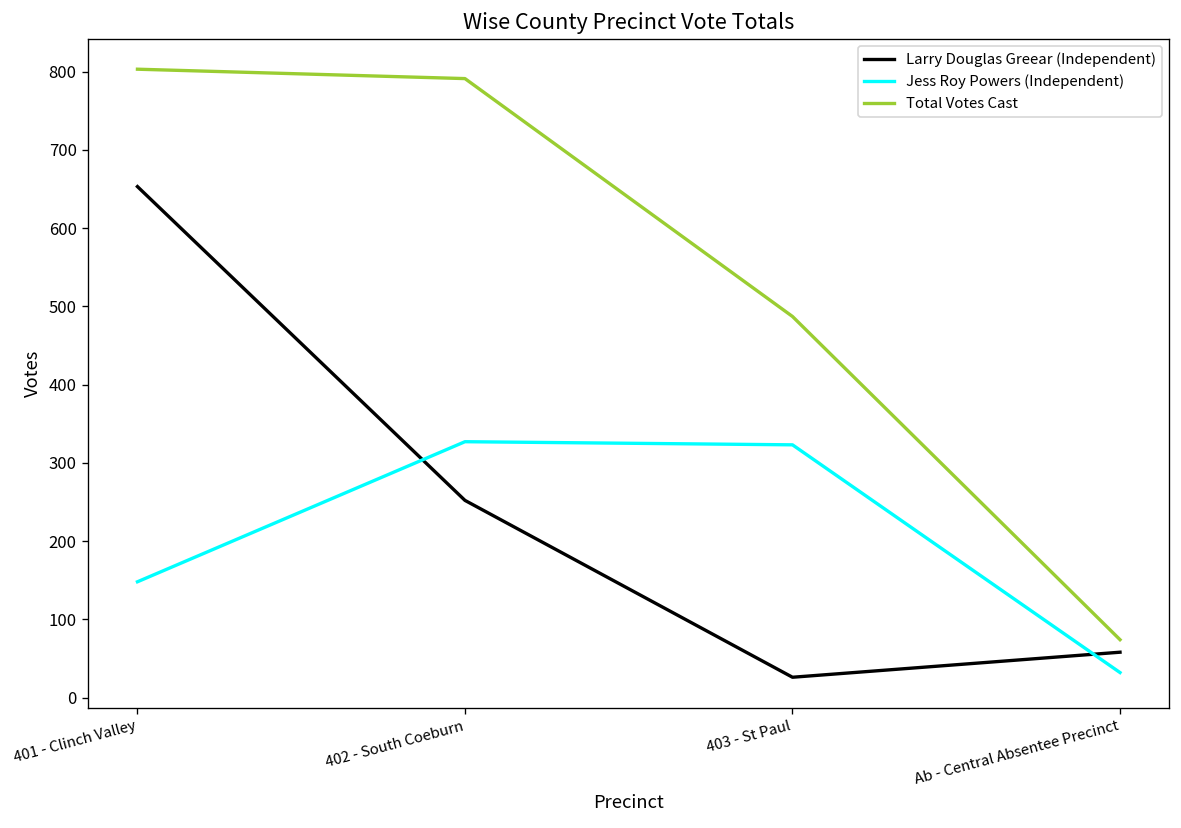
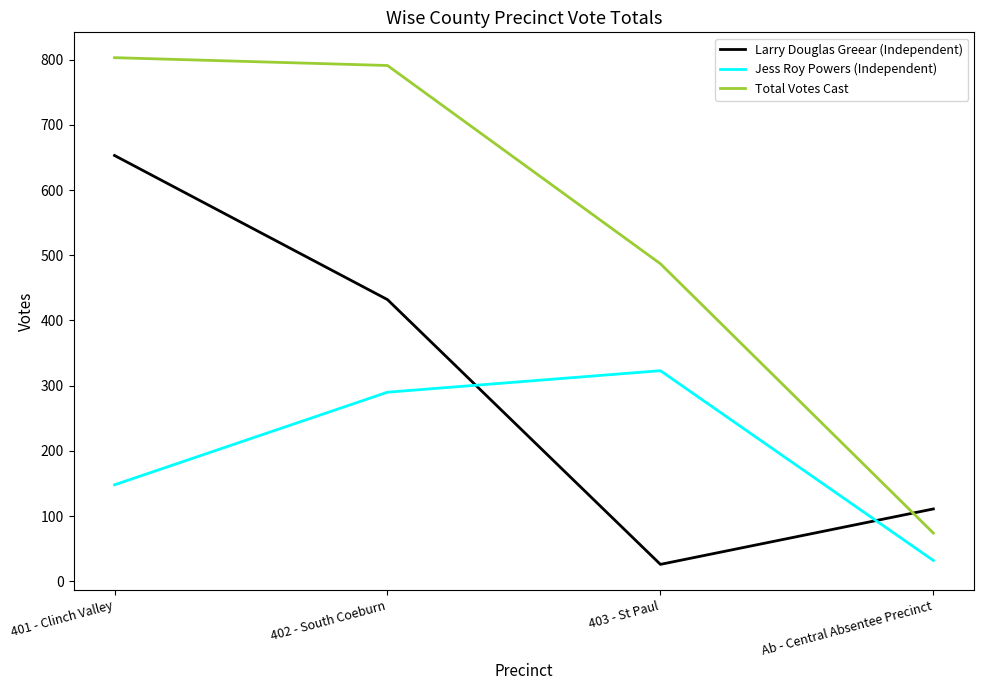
  {
    "Larry Douglas Greear (Independent)": {
      "401 - Clinch Valley": 650,
-     "402 - South Coeburn": 250,
+     "402 - South Coeburn": 430,
      "403 - St Paul": 30,
-     "Ab - Central Absentee Precinct": 60
+     "Ab - Central Absentee Precinct": 110
    },
    "Jess Roy Powers (Independent)": {
      "401 - Clinch Valley": 150,
-     "402 - South Coeburn": 330,
+     "402 - South Coeburn": 290,
      "403 - St Paul": 320,
      "Ab - Central Absentee Precinct": 30
    },
    "Total Votes Cast": {
      "401 - Clinch Valley": 800,
      "402 - South Coeburn": 790,
      "403 - St Paul": 490,
      "Ab - Central Absentee Precinct": 70
    }
  }
